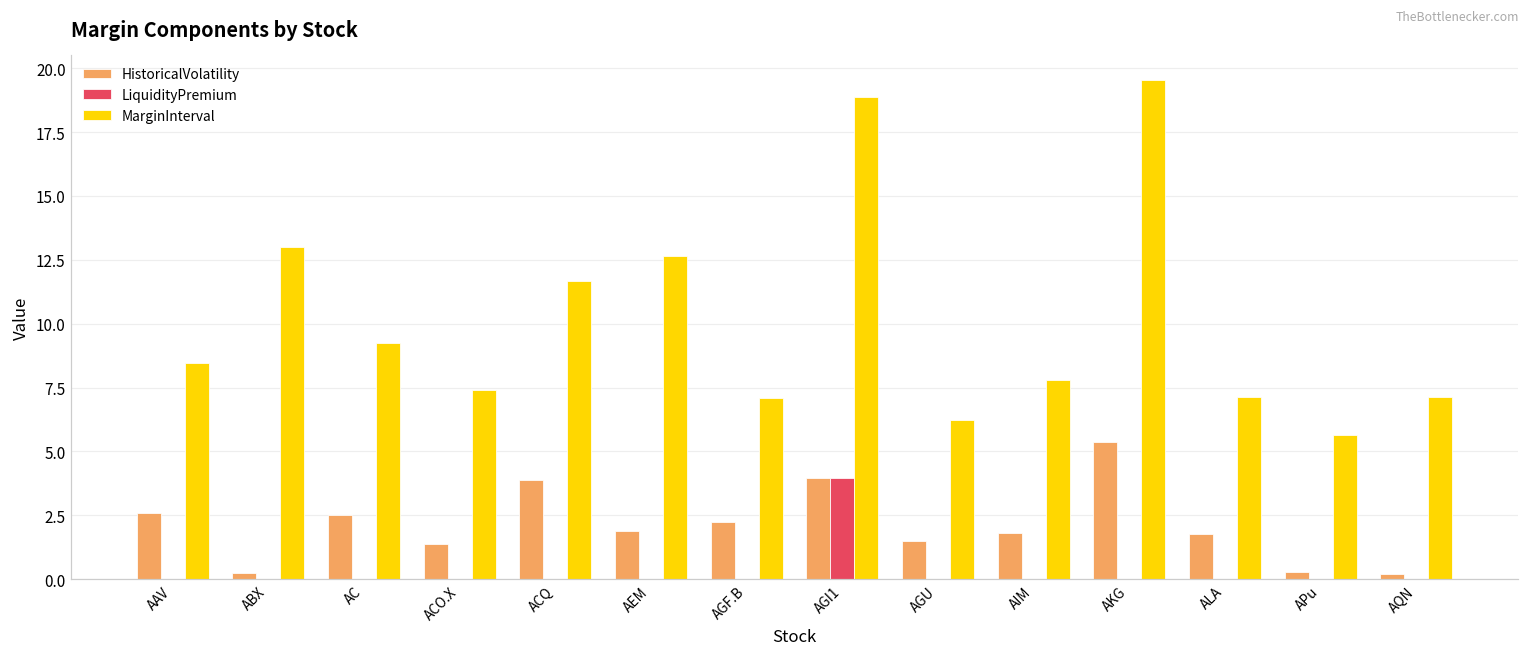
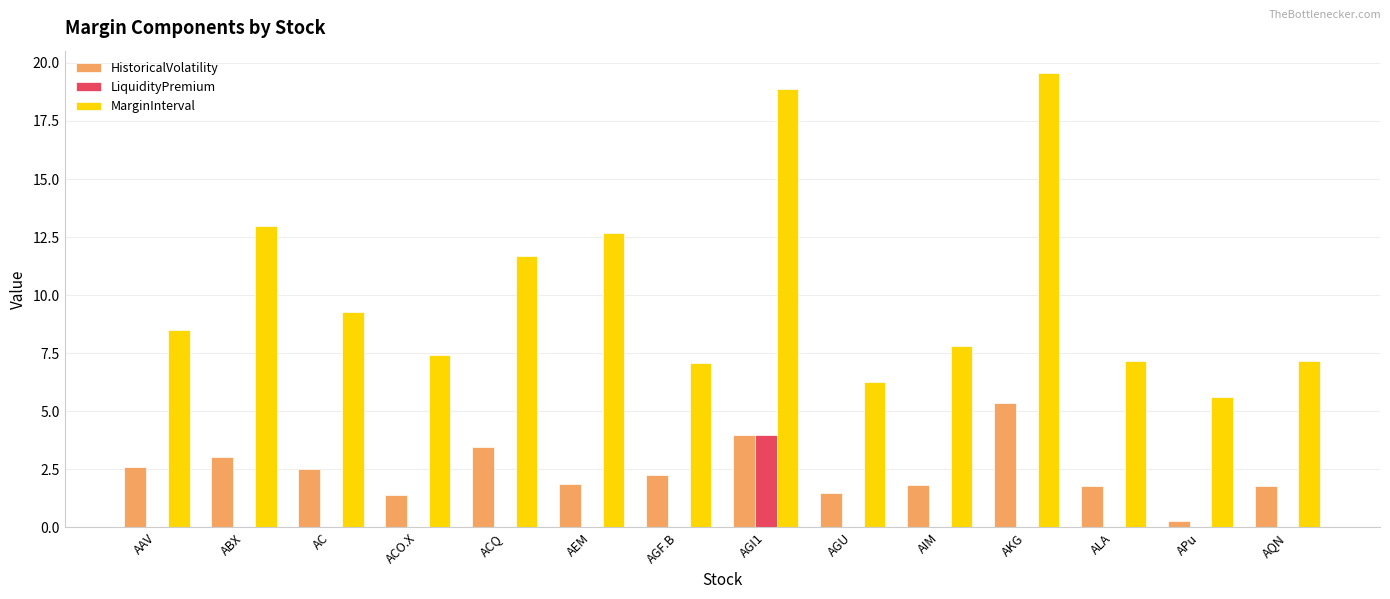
  {
    "HistoricalVolatility": {
      "AAV": 2.6,
-     "ABX": 0.3,
+     "ABX": 3.0,
      "AC": 2.5,
      "ACO.X": 1.4,
-     "ACQ": 3.9,
+     "ACQ": 3.5,
      "AEM": 1.9,
      "AGF.B": 2.2,
      "AGI1": 4.0,
      "AGU": 1.5,
      "AIM": 1.8,
      "AKG": 5.4,
      "ALA": 1.8,
      "APu": 0.3,
-     "AQN": 0.2
+     "AQN": 1.8
    },
    "LiquidityPremium": {
      "AAV": 0.0,
      "ABX": 0.0,
      "AC": 0.0,
      "ACO.X": 0.0,
      "ACQ": 0.0,
      "AEM": 0.0,
      "AGF.B": 0.0,
      "AGI1": 4.0,
      "AGU": 0.0,
      "AIM": 0.0,
      "AKG": 0.0,
      "ALA": 0.0,
      "APu": 0.0,
      "AQN": 0.0
    },
    "MarginInterval": {
      "AAV": 8.5,
      "ABX": 13.0,
      "AC": 9.3,
      "ACO.X": 7.4,
      "ACQ": 11.7,
      "AEM": 12.7,
      "AGF.B": 7.1,
      "AGI1": 18.9,
      "AGU": 6.3,
      "AIM": 7.8,
      "AKG": 19.5,
      "ALA": 7.2,
      "APu": 5.6,
      "AQN": 7.2
    }
  }
